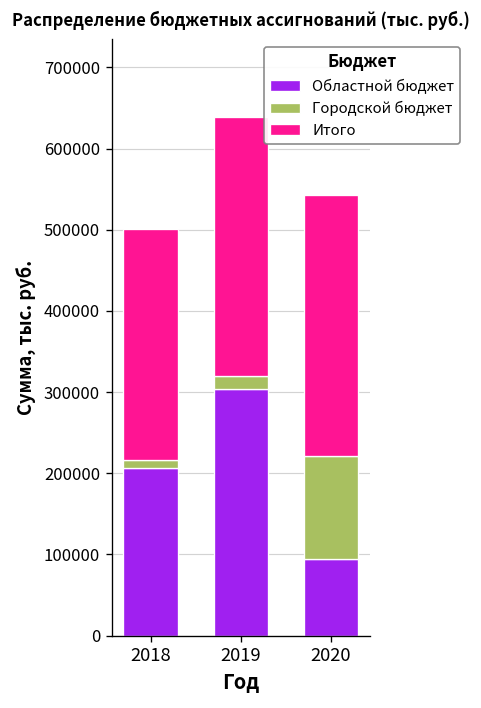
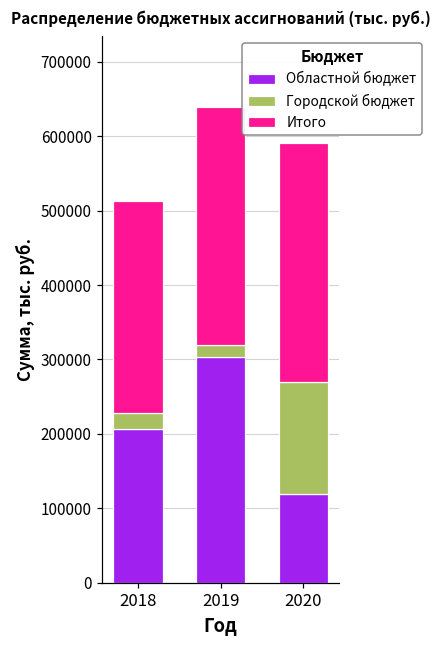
  {
    "Областной бюджет": {
      "2018": 210000,
      "2019": 300000,
-     "2020": 100000
+     "2020": 120000
    },
    "Городской бюджет": {
-     "2018": 10000,
+     "2018": 20000,
      "2019": 20000,
-     "2020": 130000
+     "2020": 150000
    },
    "Итого": {
      "2018": 290000,
      "2019": 320000,
      "2020": 320000
    }
  }
